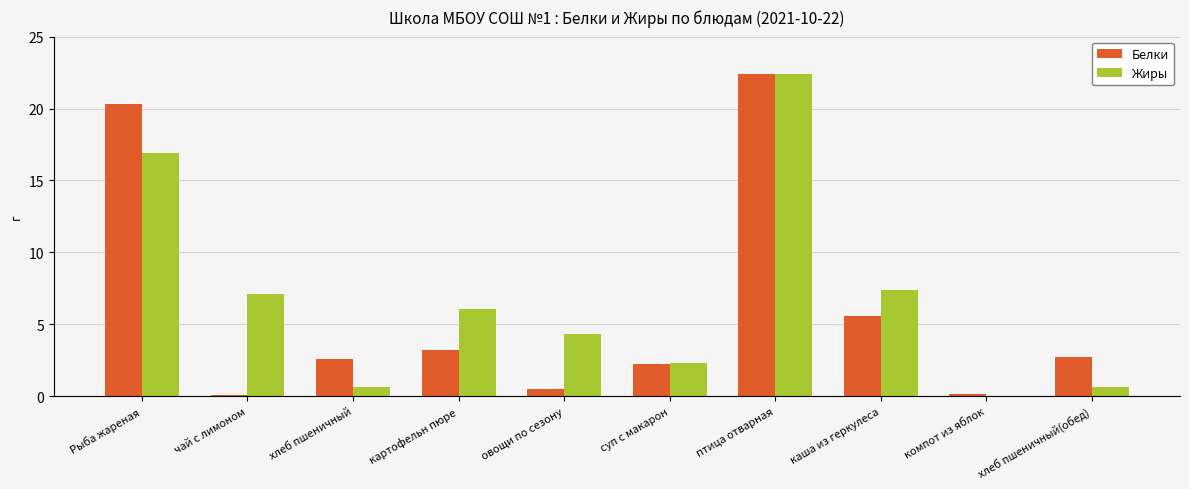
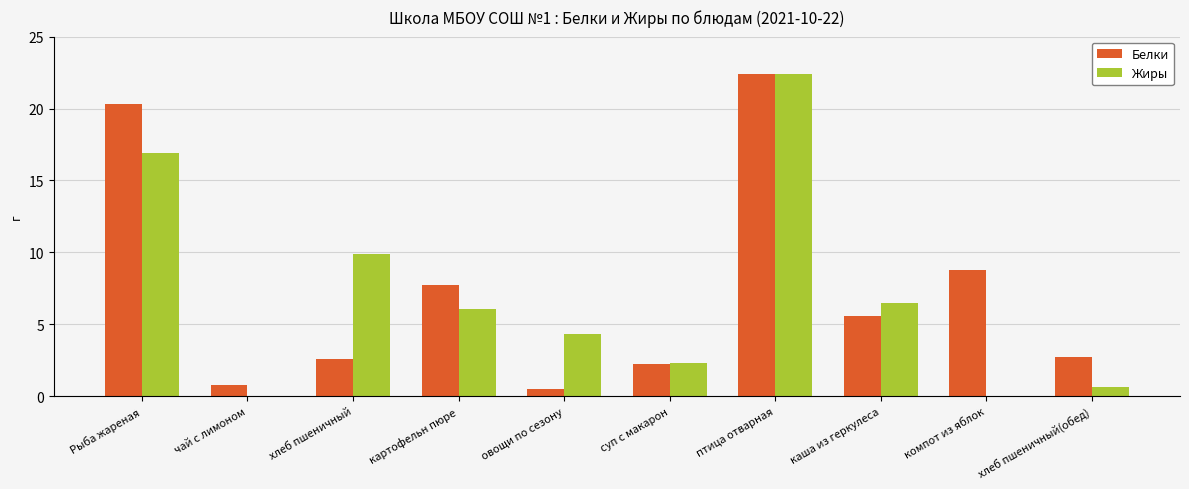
  {
    "Белки": {
      "Рыба жареная": 20.3,
-     "чай с лимоном": 0.1,
+     "чай с лимоном": 0.8,
      "хлеб пшеничный": 2.6,
-     "картофельн пюре": 3.2,
+     "картофельн пюре": 7.7,
      "овощи по сезону": 0.5,
      "суп с макарон": 2.3,
      "птица отварная": 22.4,
      "каша из геркулеса": 5.6,
-     "компот из яблок": 0.2,
+     "компот из яблок": 8.8,
      "хлеб пшеничный(обед)": 2.7
    },
    "Жиры": {
      "Рыба жареная": 16.9,
-     "чай с лимоном": 7.1,
-     "хлеб пшеничный": 0.7,
+     "чай с лимоном": 0.0,
+     "хлеб пшеничный": 9.9,
      "картофельн пюре": 6.1,
      "овощи по сезону": 4.3,
      "суп с макарон": 2.3,
      "птица отварная": 22.4,
-     "каша из геркулеса": 7.4,
+     "каша из геркулеса": 6.5,
      "компот из яблок": 0.0,
      "хлеб пшеничный(обед)": 0.7
    }
  }
